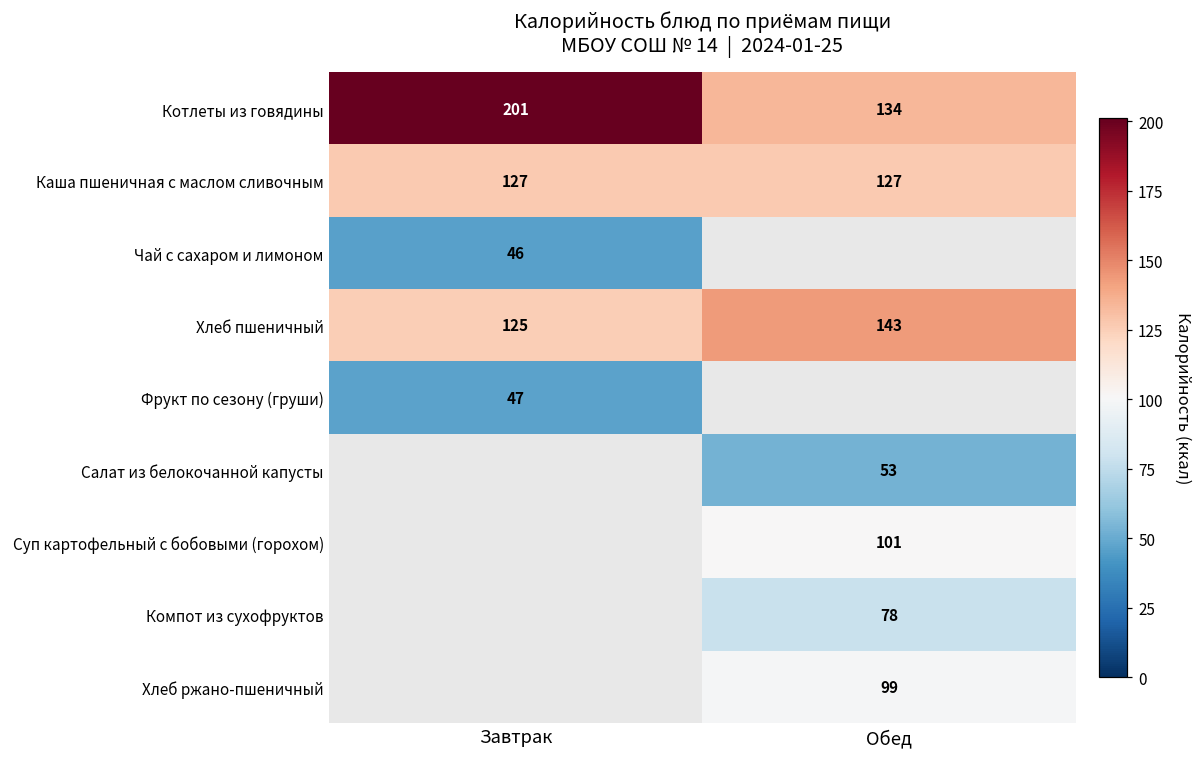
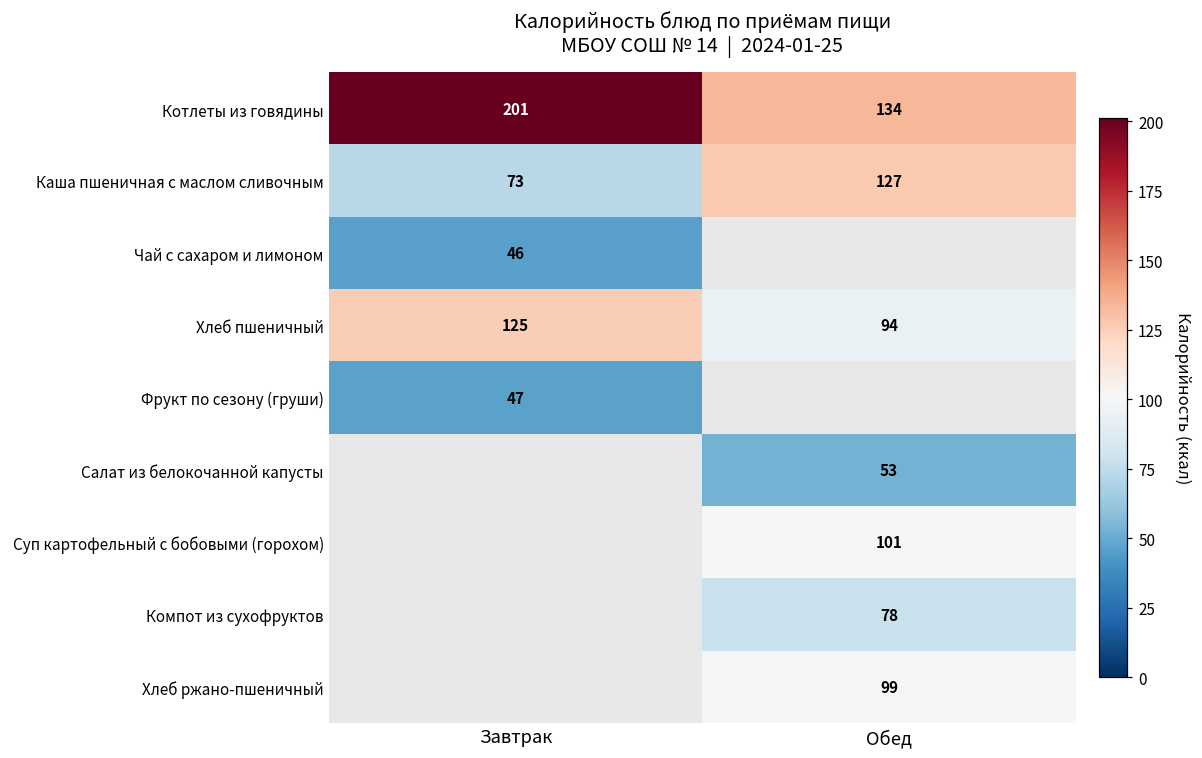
  {
    "Котлеты из говядины": {
      "Завтрак": 201,
      "Обед": 134
    },
    "Каша пшеничная с маслом сливочным": {
-     "Завтрак": 127,
+     "Завтрак": 73,
      "Обед": 127
    },
    "Чай с сахаром и лимоном": {
      "Завтрак": 46
    },
    "Хлеб пшеничный": {
      "Завтрак": 125,
-     "Обед": 143
+     "Обед": 94
    },
    "Фрукт по сезону (груши)": {
      "Завтрак": 47
    },
    "Салат из белокочанной капусты": {
      "Обед": 53
    },
    "Суп картофельный с бобовыми (горохом)": {
      "Обед": 101
    },
    "Компот из сухофруктов": {
      "Обед": 78
    },
    "Хлеб ржано-пшеничный": {
      "Обед": 99
    }
  }
